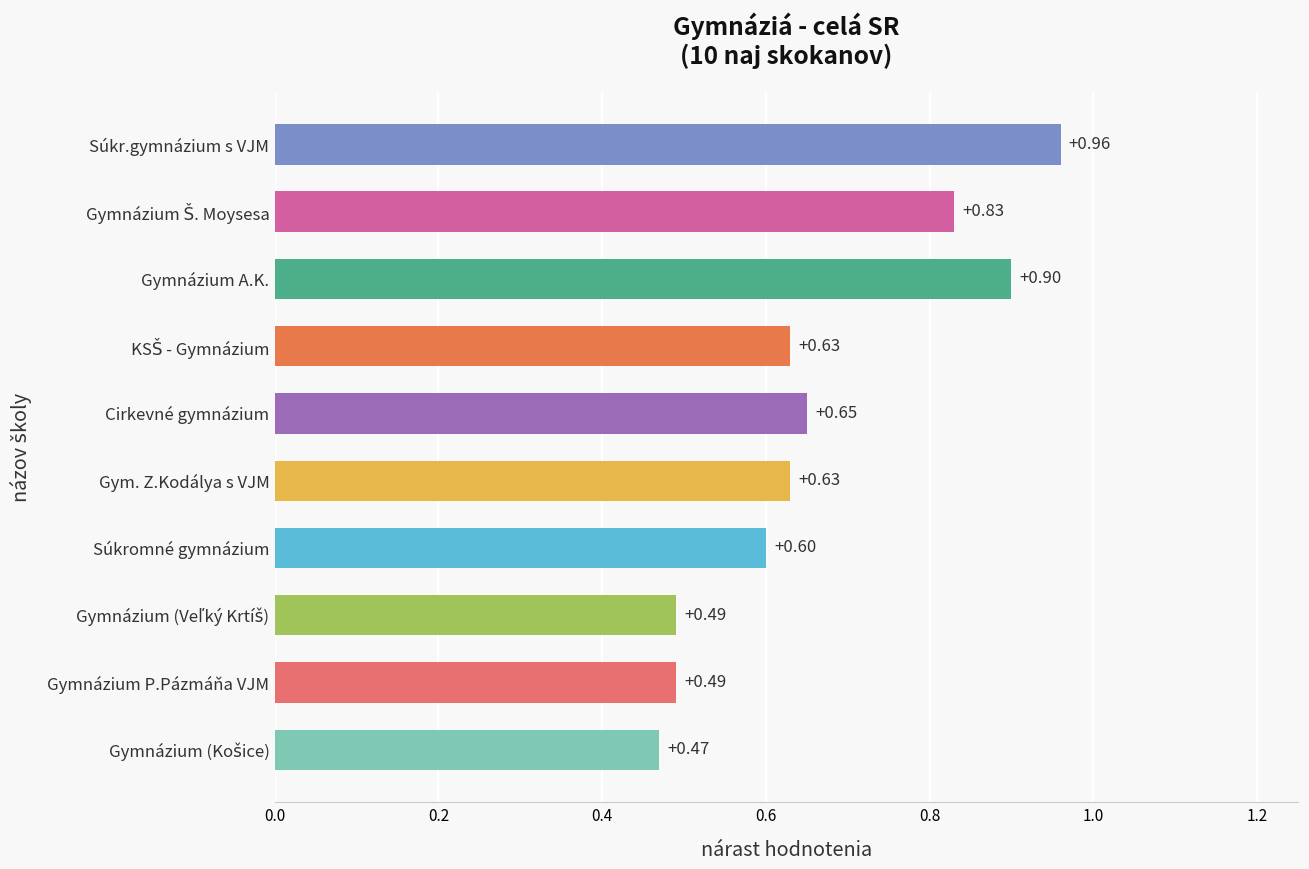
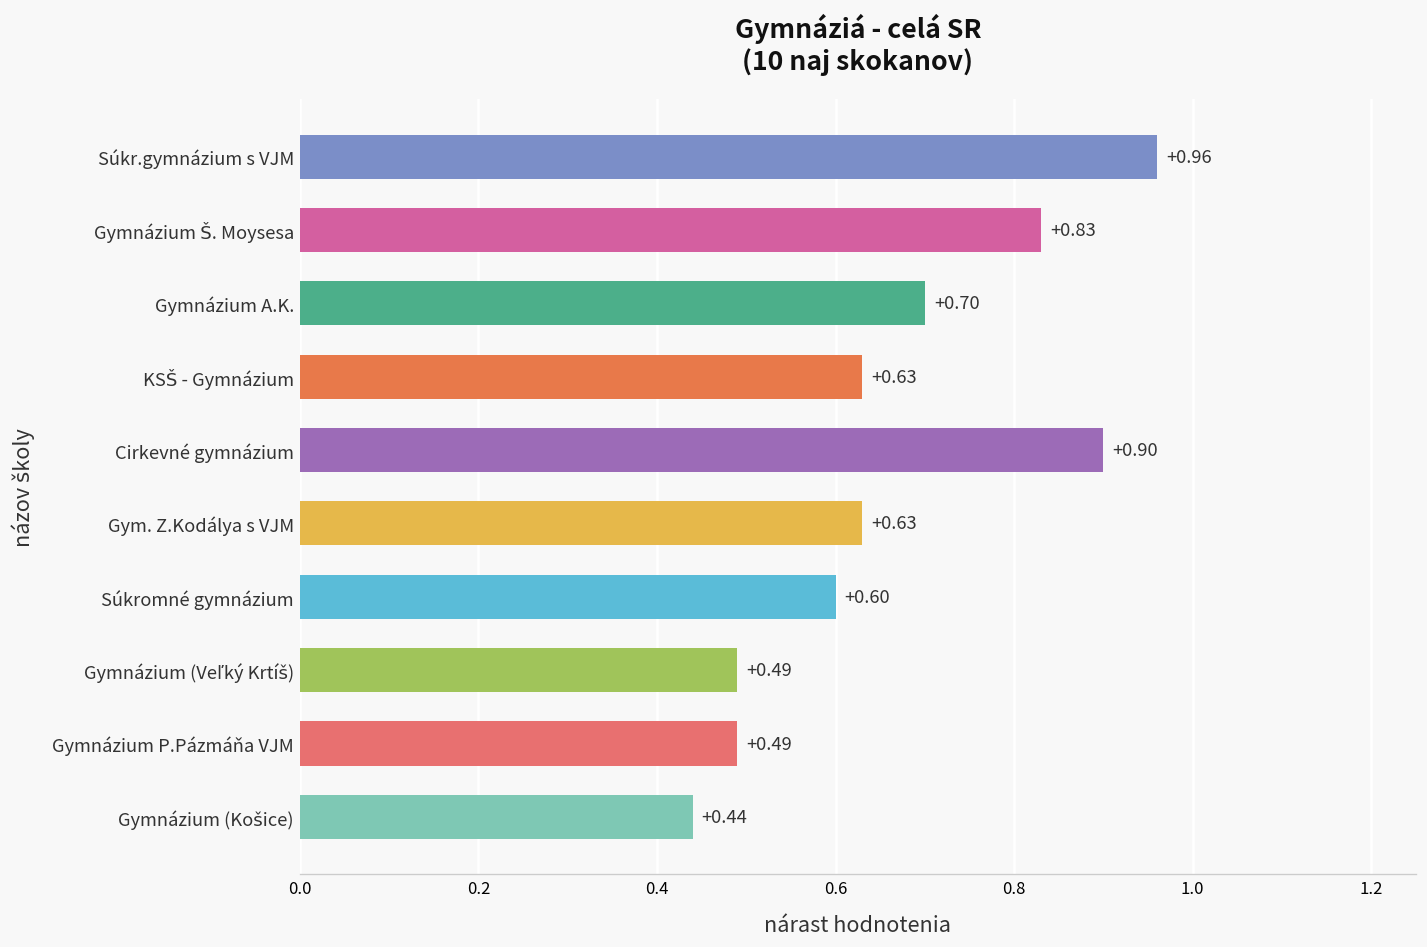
  {
    "Súkr.gymnázium s VJM": "+0.96",
    "Gymnázium Š. Moysesa": "+0.83",
-   "Gymnázium A.K.": "+0.90",
+   "Gymnázium A.K.": "+0.70",
    "KSŠ - Gymnázium": "+0.63",
-   "Cirkevné gymnázium": "+0.65",
+   "Cirkevné gymnázium": "+0.90",
    "Gym. Z.Kodálya s VJM": "+0.63",
    "Súkromné gymnázium": "+0.60",
    "Gymnázium (Veľký Krtíš)": "+0.49",
    "Gymnázium P.Pázmáňa VJM": "+0.49",
-   "Gymnázium (Košice)": "+0.47"
+   "Gymnázium (Košice)": "+0.44"
  }
